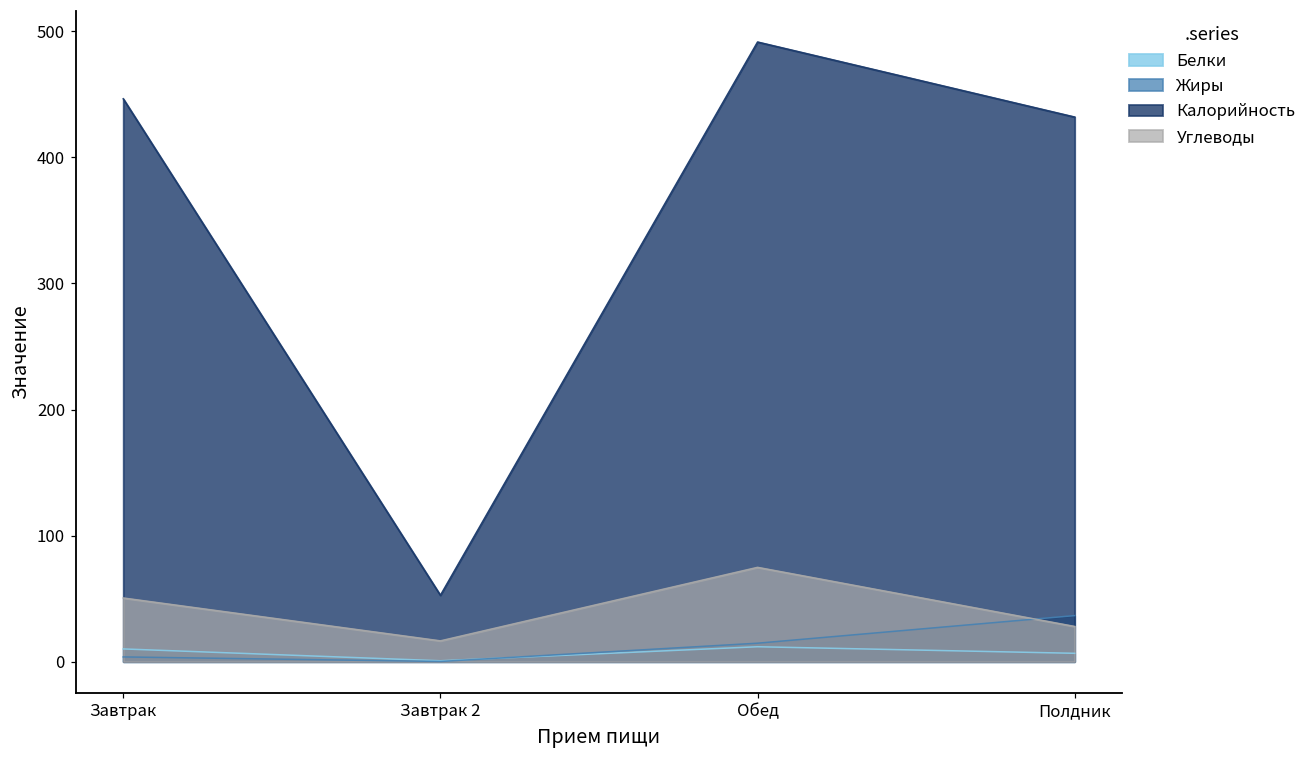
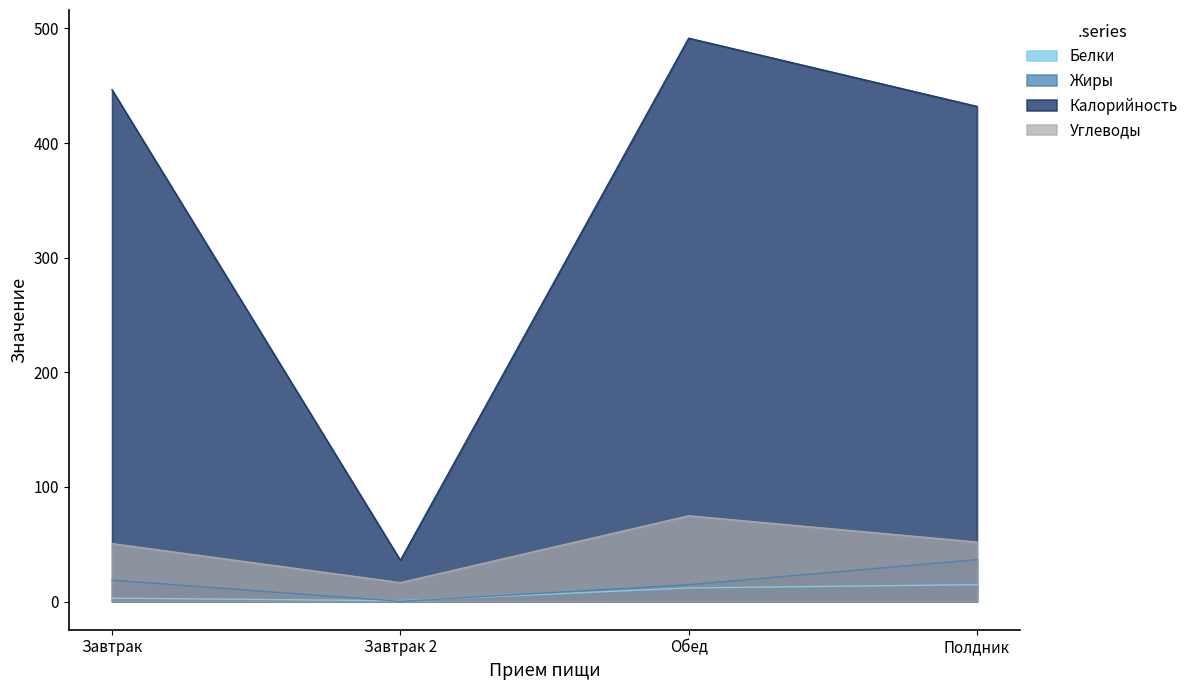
  {
    "Белки": {
-     "Завтрак": 10,
+     "Завтрак": 3,
      "Обед": 12,
-     "Полдник": 7
+     "Полдник": 15
    },
    "Жиры": {
-     "Завтрак": 4,
+     "Завтрак": 19,
      "Обед": 15,
      "Полдник": 37
    },
    "Калорийность": {
      "Завтрак": 447,
-     "Завтрак 2": 53,
+     "Завтрак 2": 36,
      "Обед": 492,
      "Полдник": 432
    },
    "Углеводы": {
      "Завтрак": 51,
      "Завтрак 2": 17,
      "Обед": 75,
-     "Полдник": 28
+     "Полдник": 52
    }
  }
